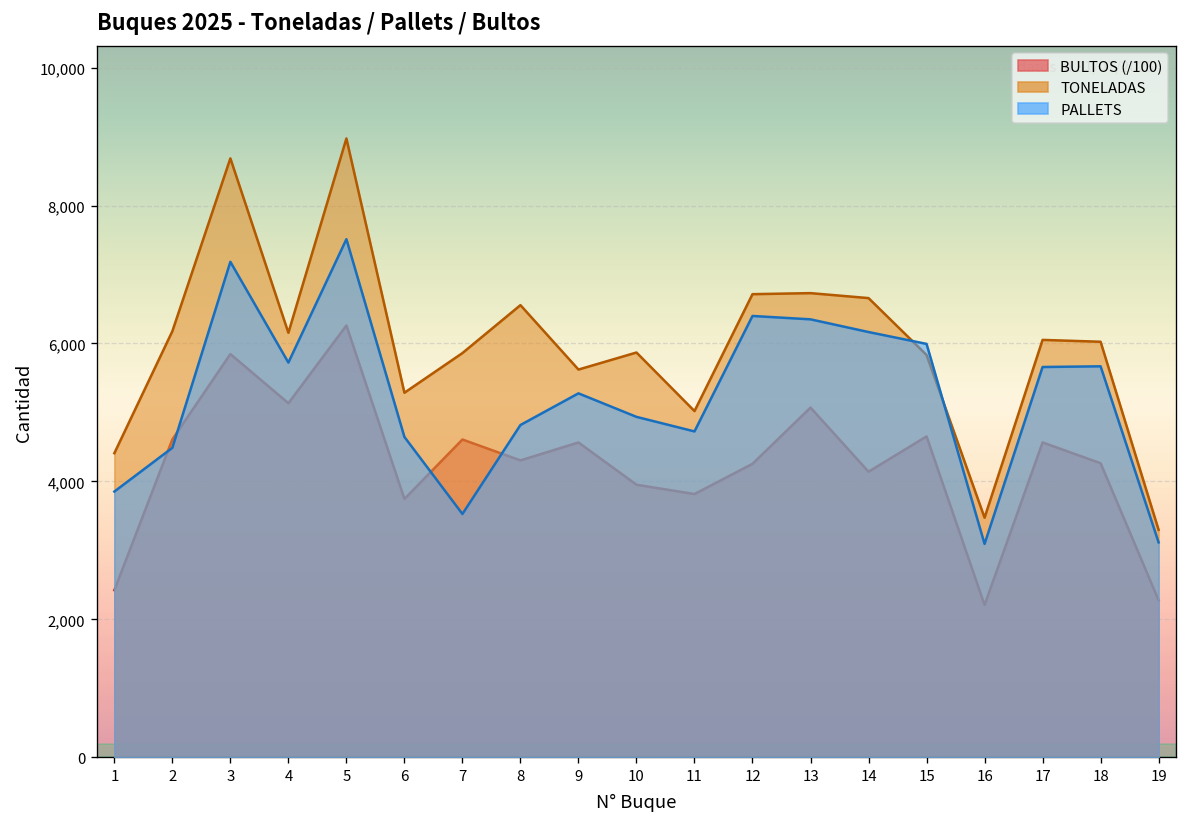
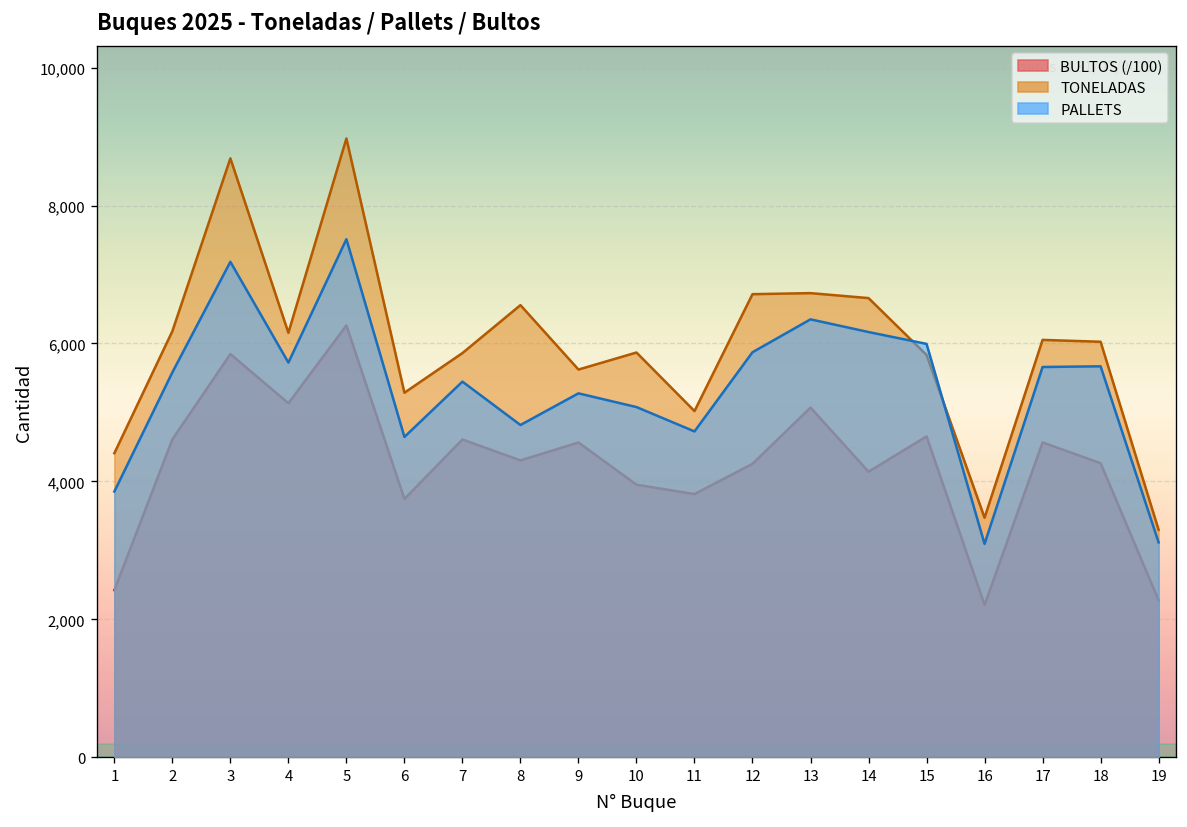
  {
    "PALLETS": {
      "1": "3,900",
-     "2": "4,500",
+     "2": "5,600",
      "3": "7,200",
      "4": "5,700",
      "5": "7,500",
      "6": "4,600",
-     "7": "3,500",
+     "7": "5,400",
      "8": "4,800",
      "9": "5,300",
-     "10": "4,900",
+     "10": "5,100",
      "11": "4,700",
-     "12": "6,400",
+     "12": "5,900",
      "13": "6,400",
      "14": "6,200",
      "15": "6,000",
      "16": "3,100",
      "17": "5,700",
      "18": "5,700",
      "19": "3,100"
    }
  }
